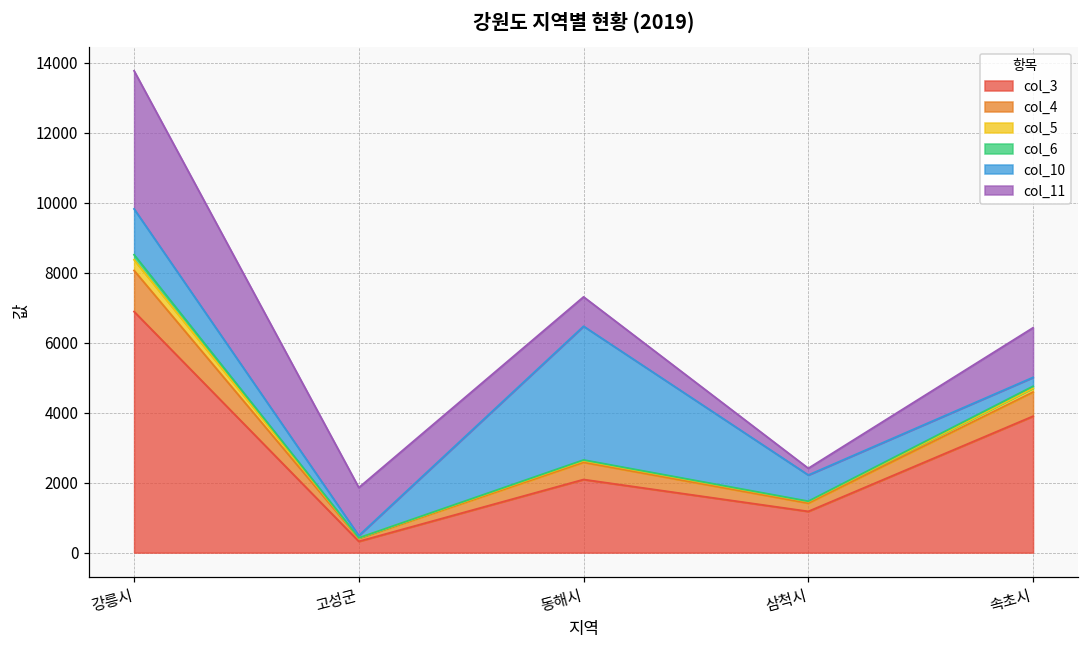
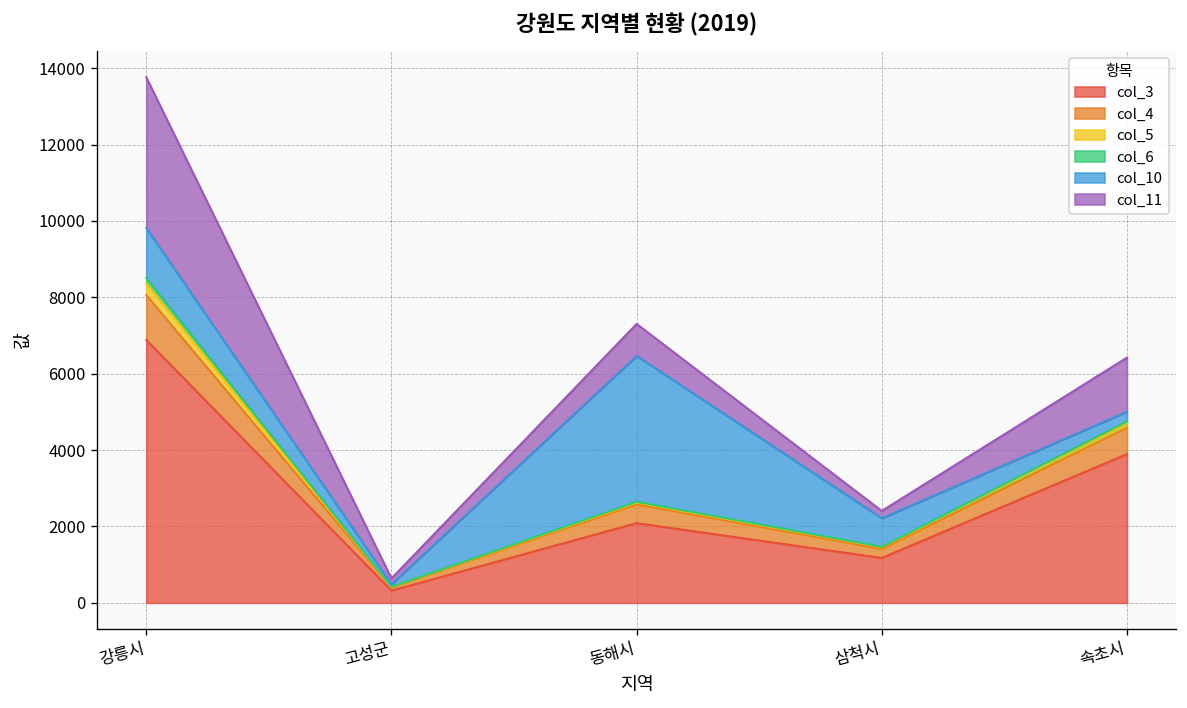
  {
    "col_5": {
      "강릉시": 300
    },
    "col_6": {
      "강릉시": 100
    },
    "col_10": {
      "강릉시": 1300,
      "동해시": 3800,
      "삼척시": 700,
      "속초시": 300
    },
    "col_11": {
      "강릉시": 3900,
-     "고성군": 1400,
+     "고성군": 200,
      "동해시": 800,
      "삼척시": 200,
      "속초시": 1400
    }
  }
